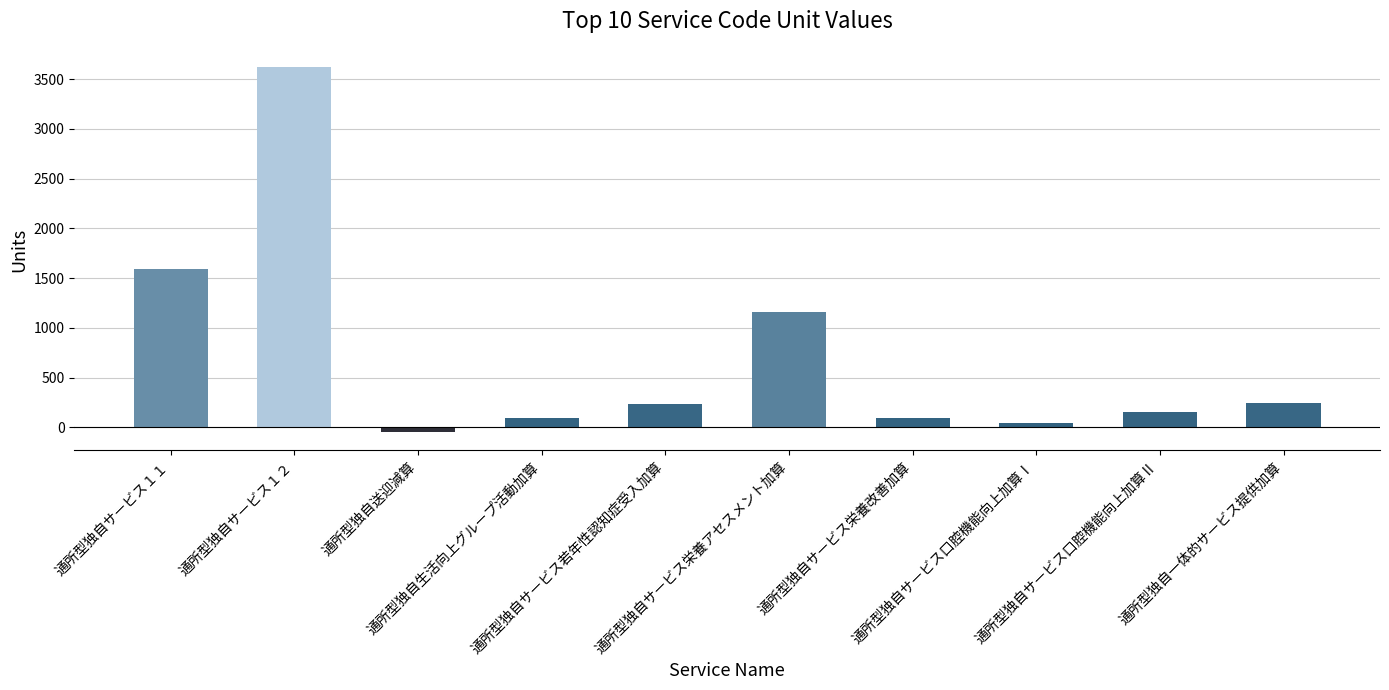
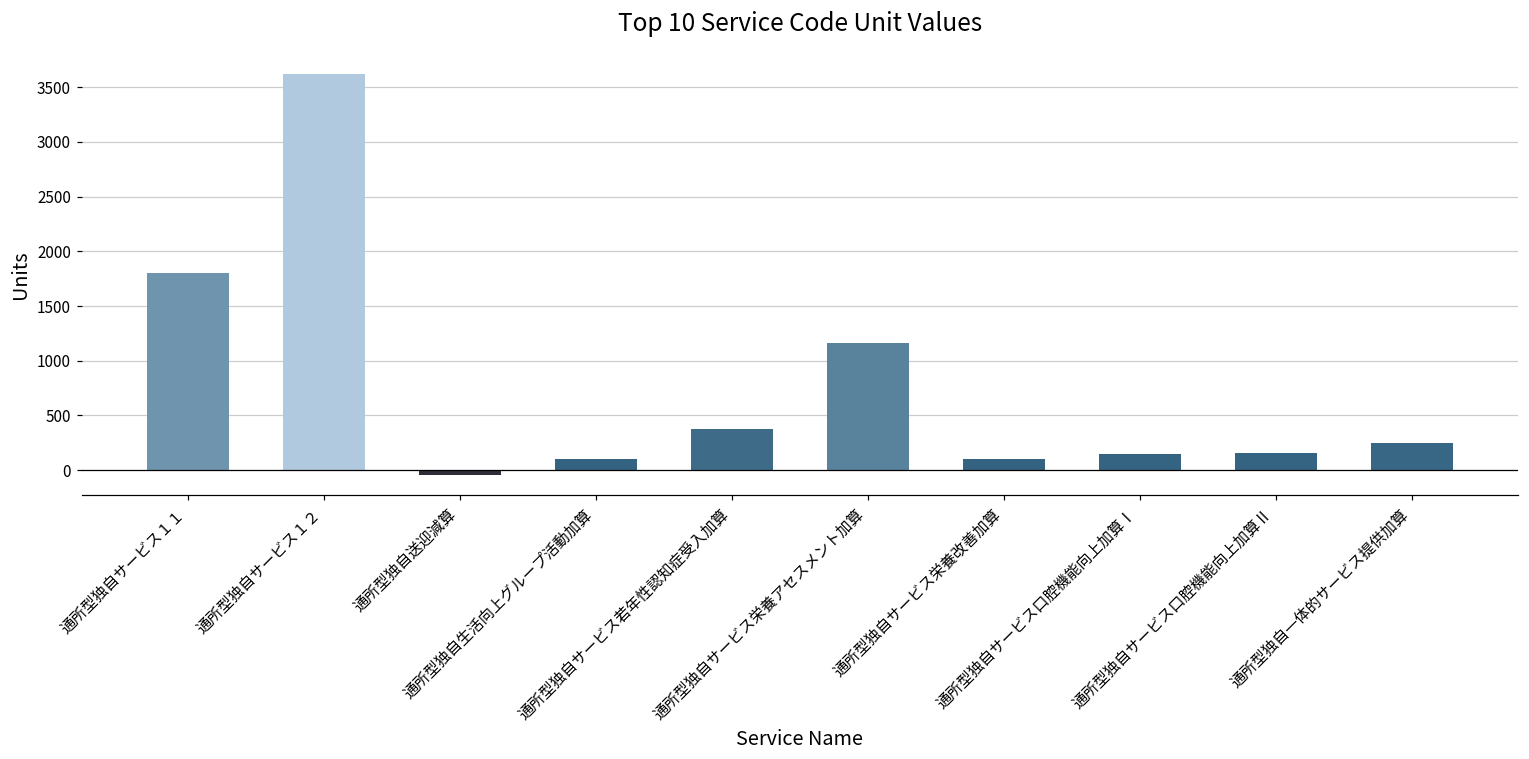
  {
-   "通所型独自サービス１１": 1600,
+   "通所型独自サービス１１": 1800,
    "通所型独自サービス１２": 3600,
    "通所型独自送迎減算": 0,
    "通所型独自生活向上グループ活動加算": 100,
-   "通所型独自サービス若年性認知症受入加算": 200,
+   "通所型独自サービス若年性認知症受入加算": 400,
    "通所型独自サービス栄養アセスメント加算": 1200,
    "通所型独自サービス栄養改善加算": 100,
-   "通所型独自サービス口腔機能向上加算Ⅰ": 0,
+   "通所型独自サービス口腔機能向上加算Ⅰ": 200,
    "通所型独自サービス口腔機能向上加算Ⅱ": 200,
    "通所型独自一体的サービス提供加算": 200
  }
